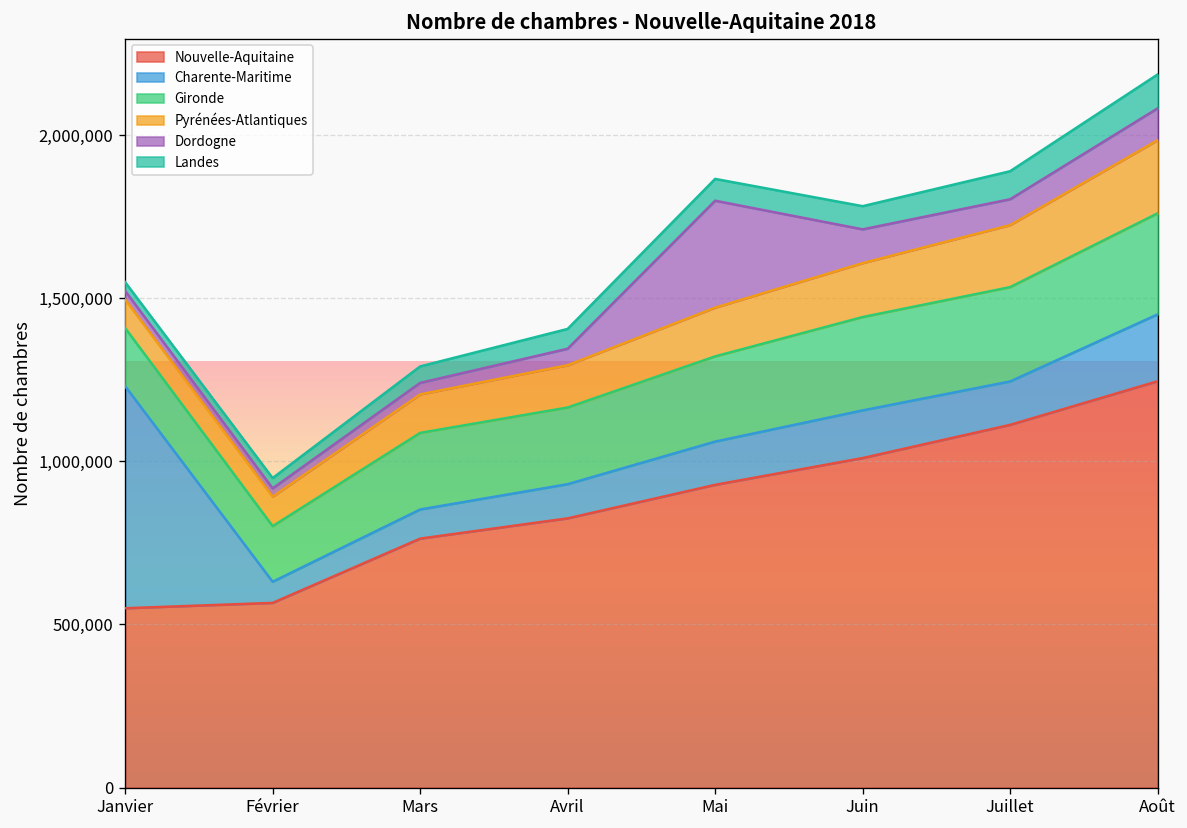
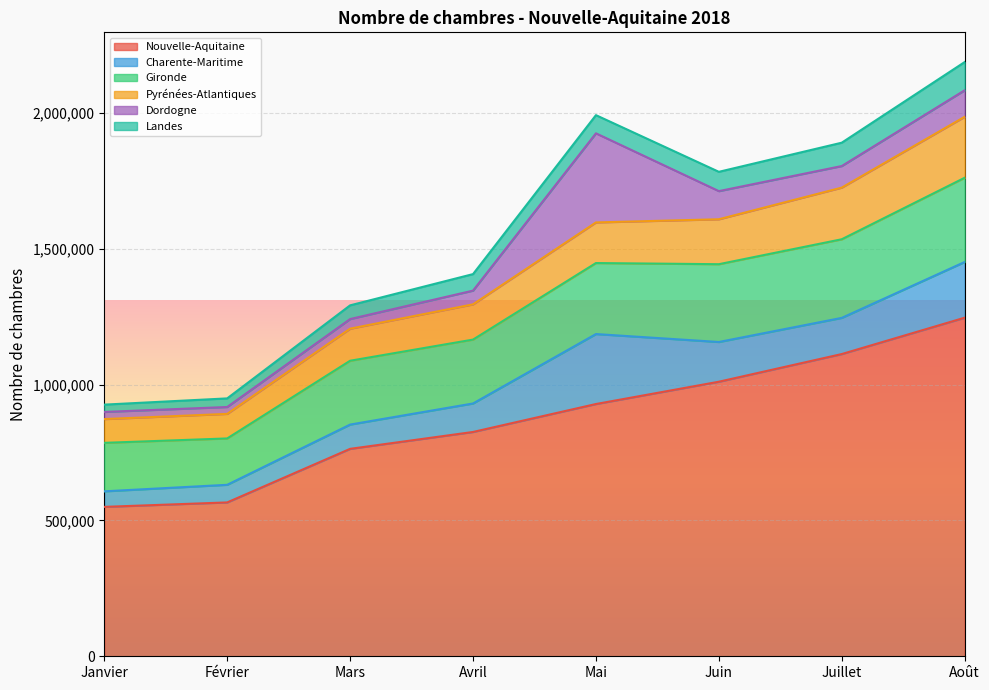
  {
    "Nouvelle-Aquitaine": {
      "Janvier": "550,000",
      "Février": "570,000",
      "Mars": "760,000",
      "Avril": "830,000",
      "Mai": "930,000",
      "Juin": "1,010,000",
      "Juillet": "1,110,000",
      "Août": "1,250,000"
    },
    "Charente-Maritime": {
-     "Janvier": "680,000",
+     "Janvier": "60,000",
      "Février": "60,000",
      "Mars": "90,000",
      "Avril": "100,000",
-     "Mai": "130,000",
+     "Mai": "260,000",
      "Juin": "150,000",
      "Juillet": "130,000",
      "Août": "210,000"
    },
    "Pyrénées-Atlantiques": {
      "Janvier": "90,000",
      "Février": "90,000",
      "Mars": "120,000",
      "Avril": "130,000",
      "Mai": "150,000",
      "Juin": "170,000",
      "Juillet": "190,000",
      "Août": "220,000"
    },
    "Dordogne": {
      "Janvier": "30,000",
      "Février": "30,000",
      "Mars": "40,000",
      "Avril": "50,000",
      "Mai": "330,000",
      "Juin": "100,000",
      "Juillet": "80,000",
      "Août": "100,000"
    }
  }
